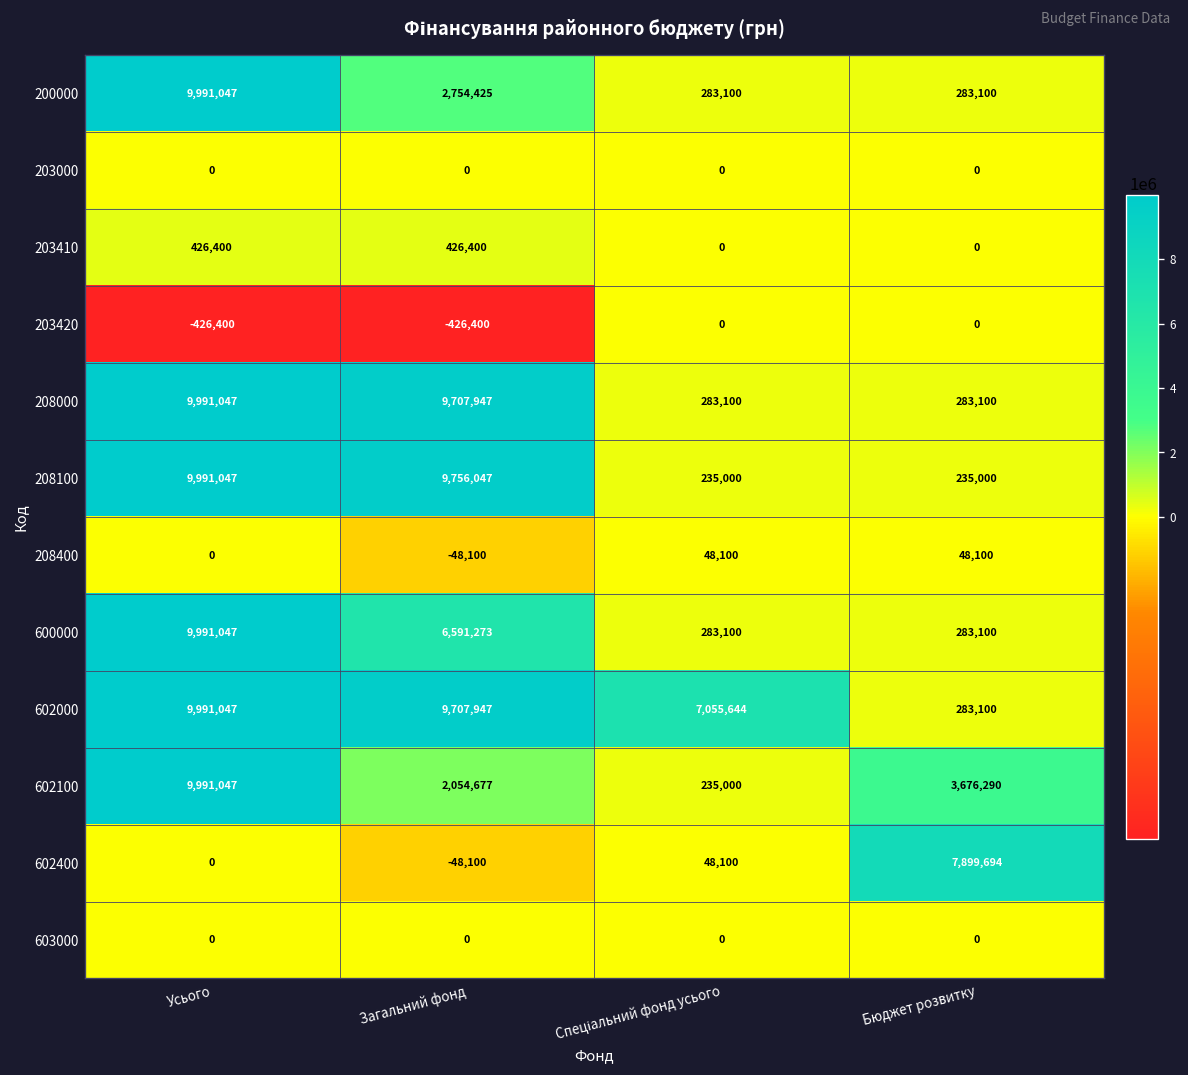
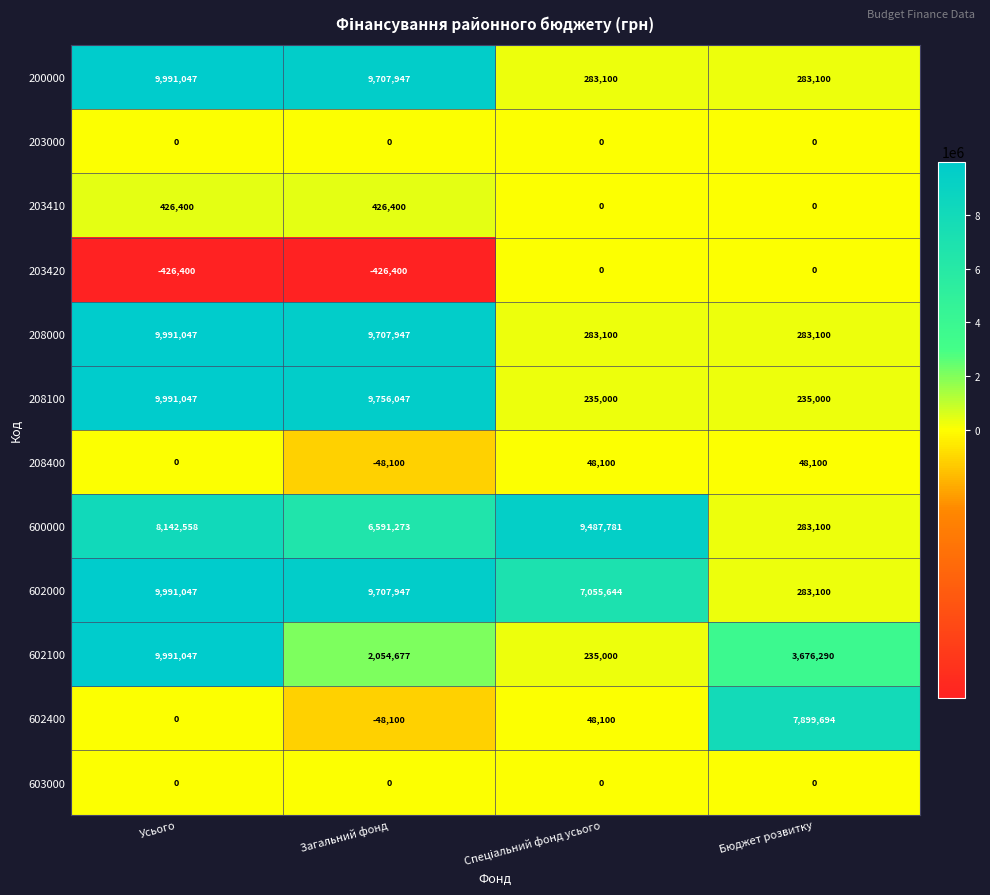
  {
    "200000": {
      "Усього": "9,991,047",
-     "Загальний фонд": "2,754,425",
+     "Загальний фонд": "9,707,947",
      "Спеціальний фонд усього": "283,100",
      "Бюджет розвитку": "283,100"
    },
    "203000": {
      "Усього": "0",
      "Загальний фонд": "0",
      "Спеціальний фонд усього": "0",
      "Бюджет розвитку": "0"
    },
    "203410": {
      "Усього": "426,400",
      "Загальний фонд": "426,400",
      "Спеціальний фонд усього": "0",
      "Бюджет розвитку": "0"
    },
    "203420": {
      "Усього": "-426,400",
      "Загальний фонд": "-426,400",
      "Спеціальний фонд усього": "0",
      "Бюджет розвитку": "0"
    },
    "208000": {
      "Усього": "9,991,047",
      "Загальний фонд": "9,707,947",
      "Спеціальний фонд усього": "283,100",
      "Бюджет розвитку": "283,100"
    },
    "208100": {
      "Усього": "9,991,047",
      "Загальний фонд": "9,756,047",
      "Спеціальний фонд усього": "235,000",
      "Бюджет розвитку": "235,000"
    },
    "208400": {
      "Усього": "0",
      "Загальний фонд": "-48,100",
      "Спеціальний фонд усього": "48,100",
      "Бюджет розвитку": "48,100"
    },
    "600000": {
-     "Усього": "9,991,047",
+     "Усього": "8,142,558",
      "Загальний фонд": "6,591,273",
-     "Спеціальний фонд усього": "283,100",
+     "Спеціальний фонд усього": "9,487,781",
      "Бюджет розвитку": "283,100"
    },
    "602000": {
      "Усього": "9,991,047",
      "Загальний фонд": "9,707,947",
      "Спеціальний фонд усього": "7,055,644",
      "Бюджет розвитку": "283,100"
    },
    "602100": {
      "Усього": "9,991,047",
      "Загальний фонд": "2,054,677",
      "Спеціальний фонд усього": "235,000",
      "Бюджет розвитку": "3,676,290"
    },
    "602400": {
      "Усього": "0",
      "Загальний фонд": "-48,100",
      "Спеціальний фонд усього": "48,100",
      "Бюджет розвитку": "7,899,694"
    },
    "603000": {
      "Усього": "0",
      "Загальний фонд": "0",
      "Спеціальний фонд усього": "0",
      "Бюджет розвитку": "0"
    }
  }
